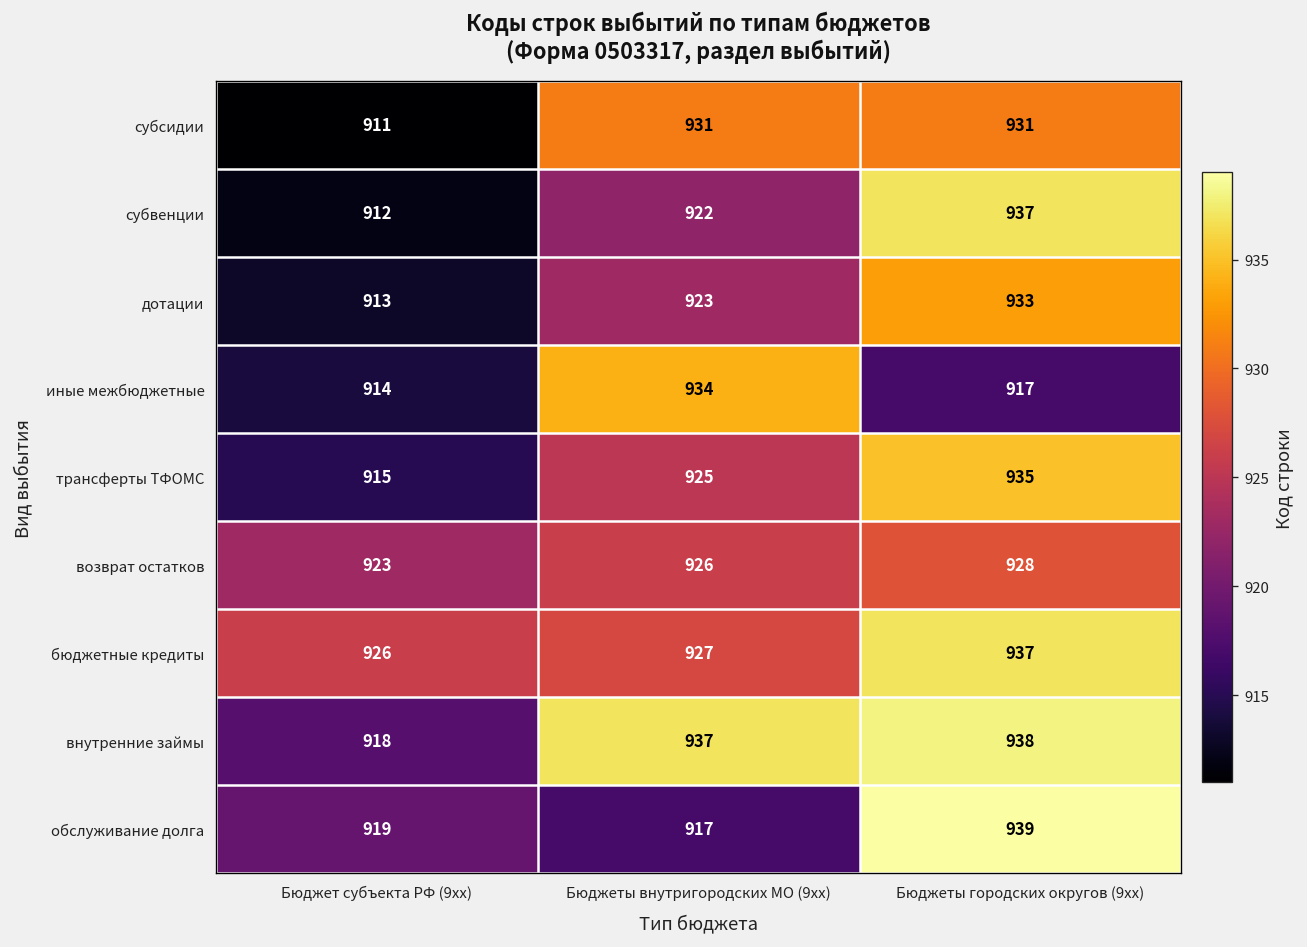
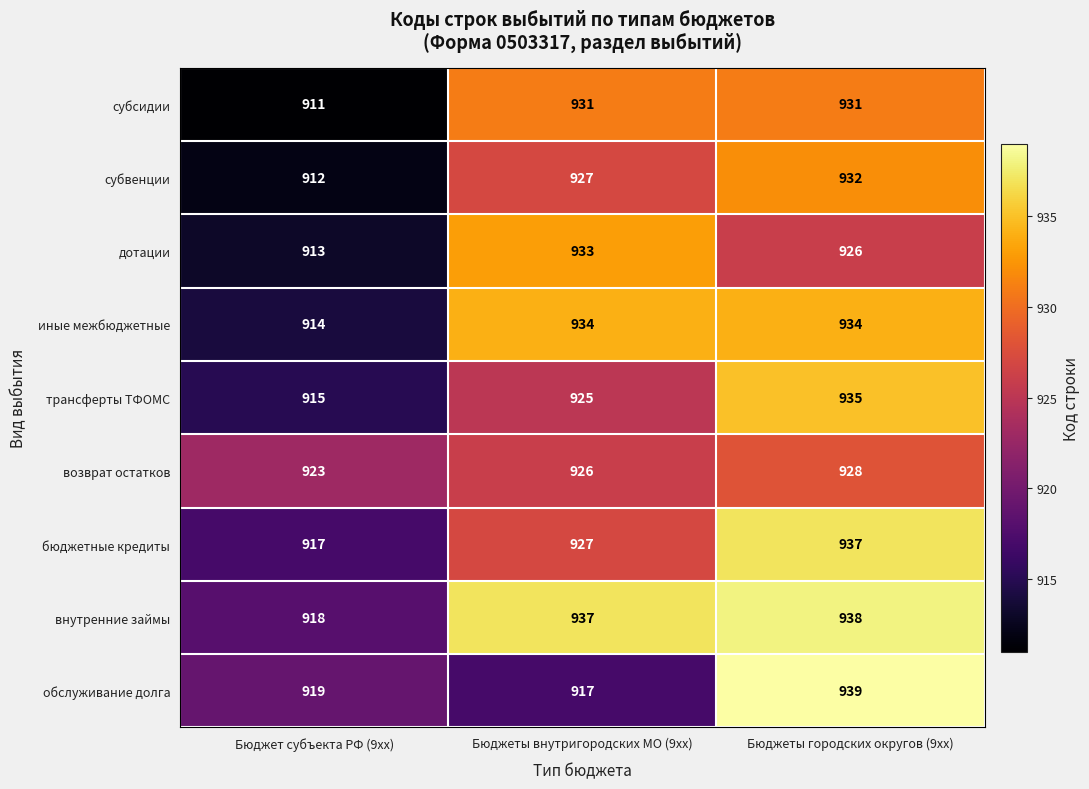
  {
    "субсидии": {
      "Бюджет субъекта РФ (9хх)": 911,
      "Бюджеты внутригородских МО (9хх)": 931,
      "Бюджеты городских округов (9хх)": 931
    },
    "субвенции": {
      "Бюджет субъекта РФ (9хх)": 912,
-     "Бюджеты внутригородских МО (9хх)": 922,
-     "Бюджеты городских округов (9хх)": 937
+     "Бюджеты внутригородских МО (9хх)": 927,
+     "Бюджеты городских округов (9хх)": 932
    },
    "дотации": {
      "Бюджет субъекта РФ (9хх)": 913,
-     "Бюджеты внутригородских МО (9хх)": 923,
-     "Бюджеты городских округов (9хх)": 933
+     "Бюджеты внутригородских МО (9хх)": 933,
+     "Бюджеты городских округов (9хх)": 926
    },
    "иные межбюджетные": {
      "Бюджет субъекта РФ (9хх)": 914,
      "Бюджеты внутригородских МО (9хх)": 934,
-     "Бюджеты городских округов (9хх)": 917
+     "Бюджеты городских округов (9хх)": 934
    },
    "трансферты ТФОМС": {
      "Бюджет субъекта РФ (9хх)": 915,
      "Бюджеты внутригородских МО (9хх)": 925,
      "Бюджеты городских округов (9хх)": 935
    },
    "возврат остатков": {
      "Бюджет субъекта РФ (9хх)": 923,
      "Бюджеты внутригородских МО (9хх)": 926,
      "Бюджеты городских округов (9хх)": 928
    },
    "бюджетные кредиты": {
-     "Бюджет субъекта РФ (9хх)": 926,
+     "Бюджет субъекта РФ (9хх)": 917,
      "Бюджеты внутригородских МО (9хх)": 927,
      "Бюджеты городских округов (9хх)": 937
    },
    "внутренние займы": {
      "Бюджет субъекта РФ (9хх)": 918,
      "Бюджеты внутригородских МО (9хх)": 937,
      "Бюджеты городских округов (9хх)": 938
    },
    "обслуживание долга": {
      "Бюджет субъекта РФ (9хх)": 919,
      "Бюджеты внутригородских МО (9хх)": 917,
      "Бюджеты городских округов (9хх)": 939
    }
  }
